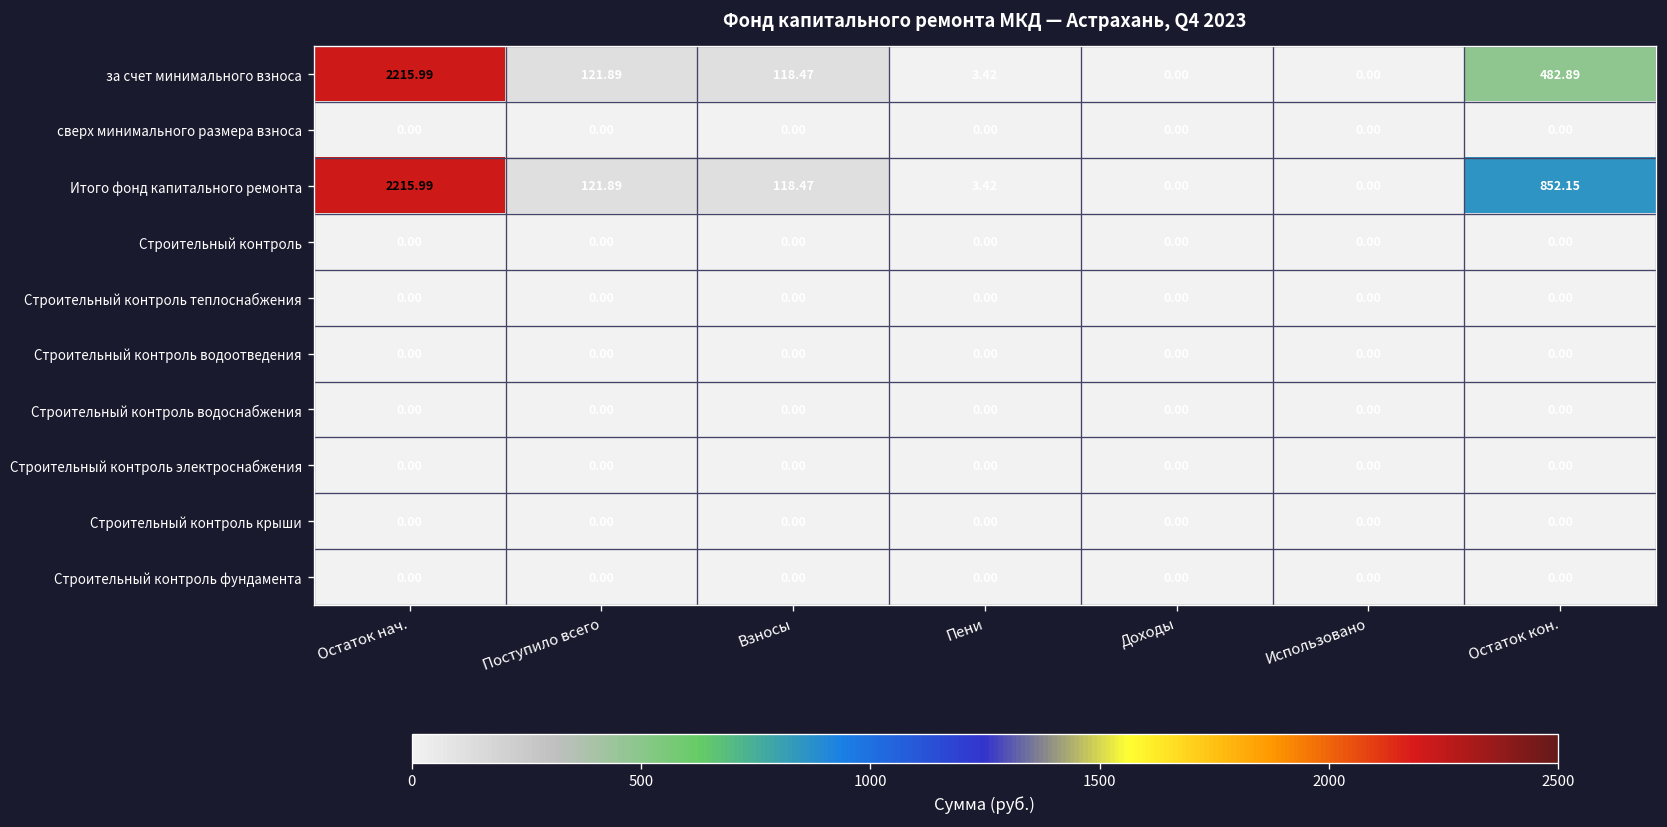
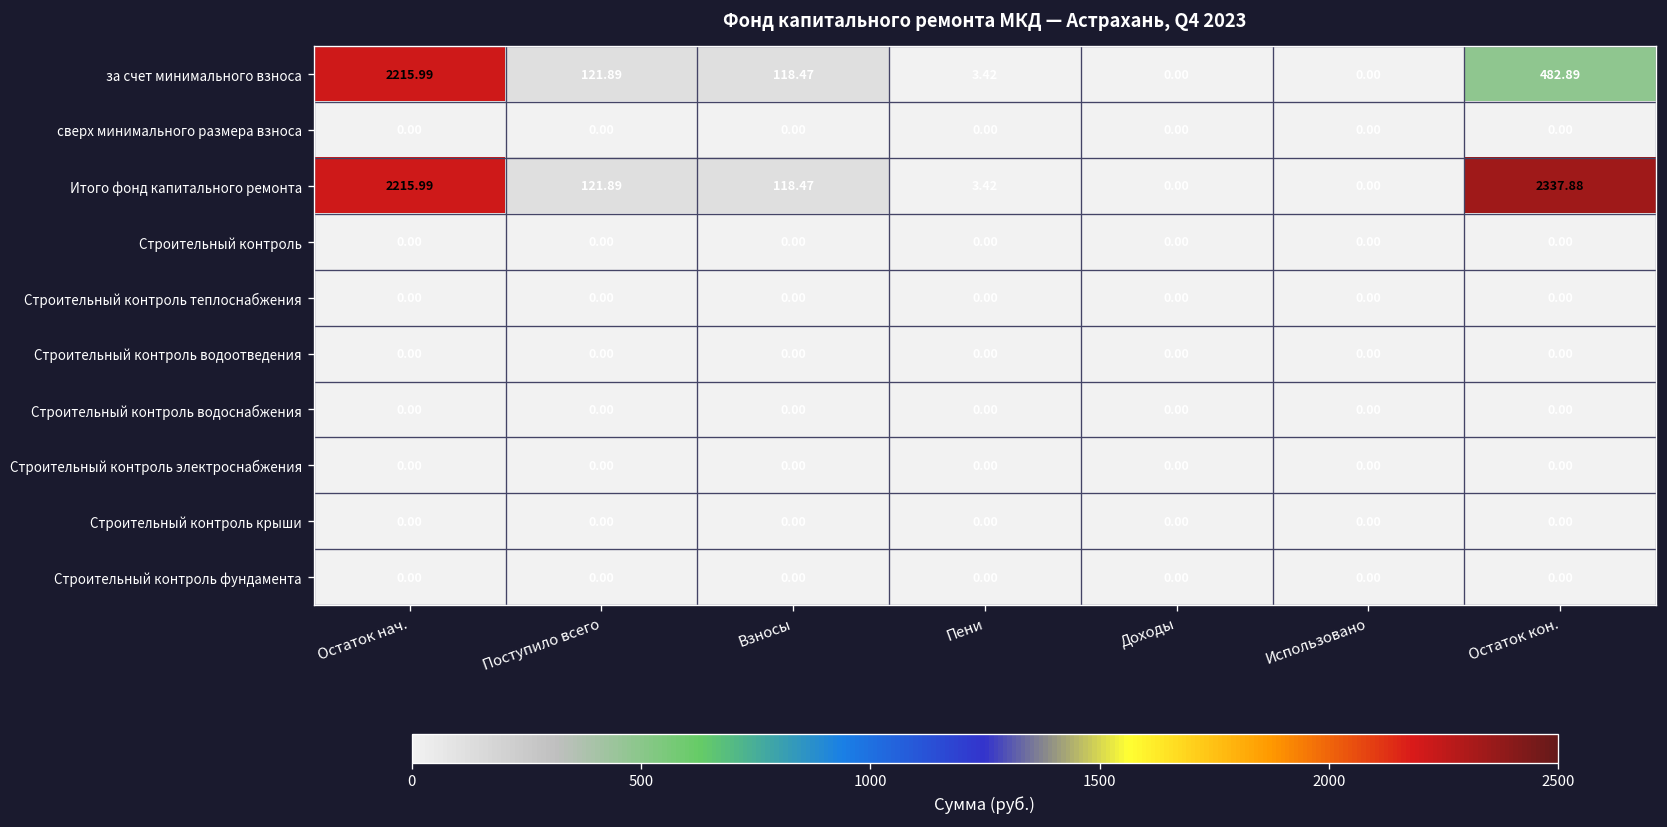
  {
    "за счет минимального взноса": {
      "Остаток нач.": 2215.99,
      "Остаток кон.": 482.89
    },
    "Итого фонд капитального ремонта": {
      "Остаток нач.": 2215.99,
-     "Остаток кон.": 852.15
+     "Остаток кон.": 2337.88
    }
  }
